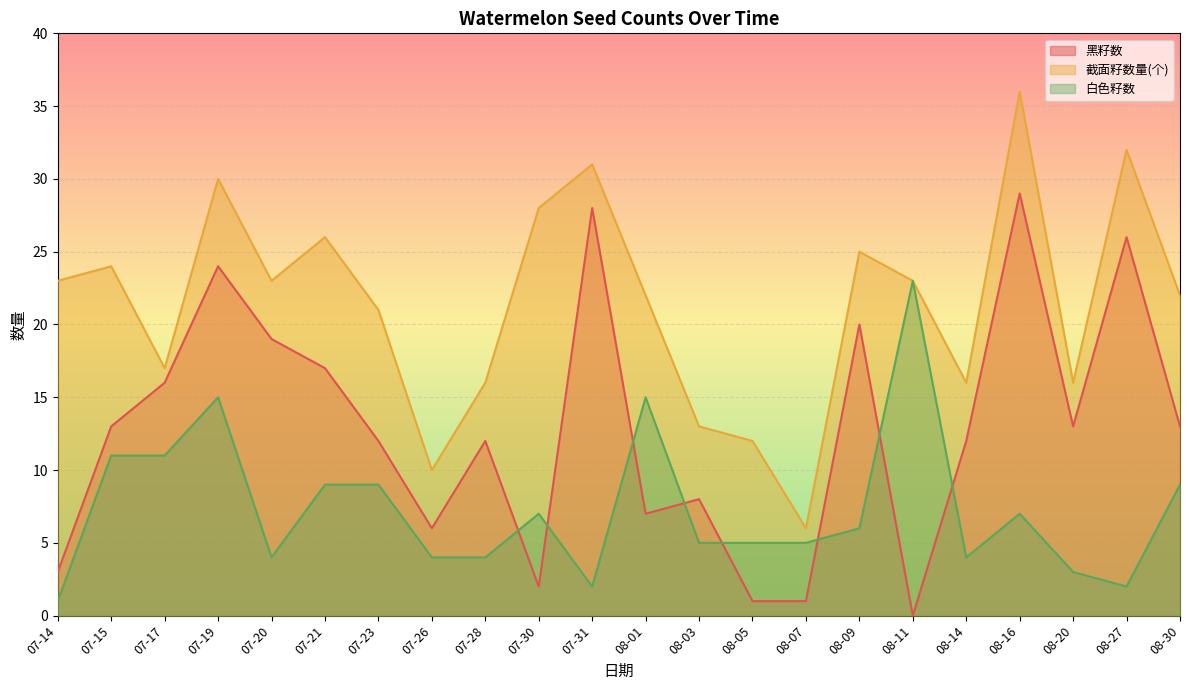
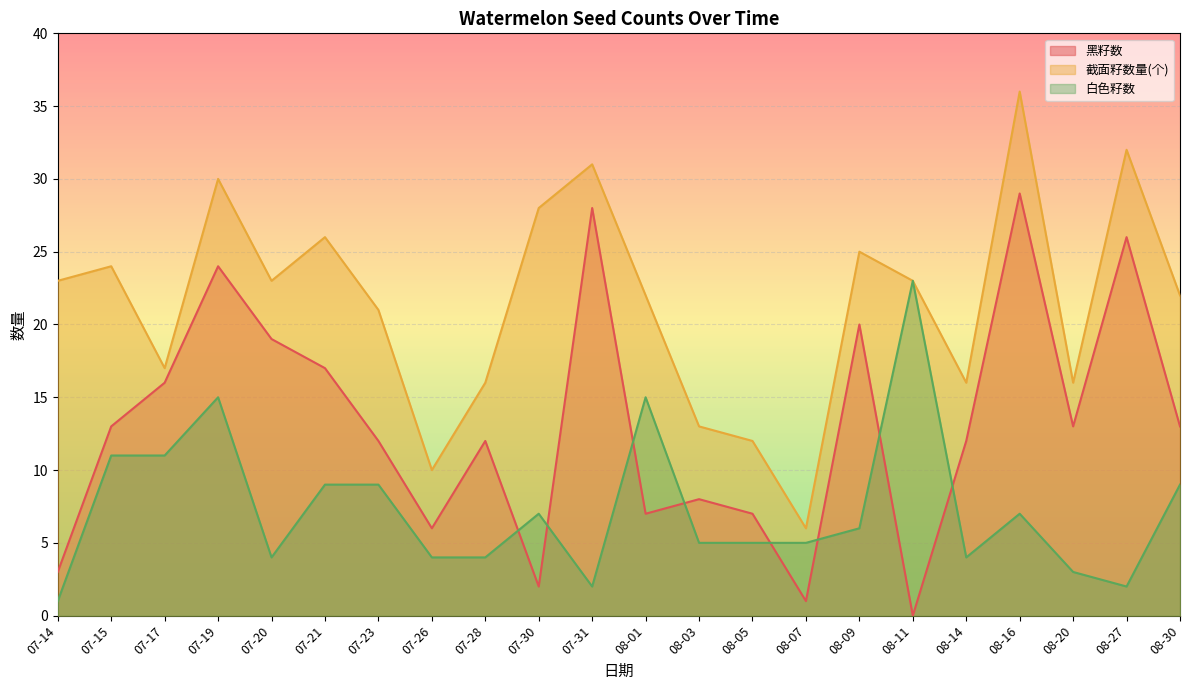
  {
    "黑籽数": {
      "07-14": 3,
      "07-15": 13,
      "07-17": 16,
      "07-19": 24,
      "07-20": 19,
      "07-21": 17,
      "07-23": 12,
      "07-26": 6,
      "07-28": 12,
      "07-30": 2,
      "07-31": 28,
      "08-01": 7,
      "08-03": 8,
-     "08-05": 1,
+     "08-05": 7,
      "08-07": 1,
      "08-09": 20,
      "08-11": 0,
      "08-14": 12,
      "08-16": 29,
      "08-20": 13,
      "08-27": 26,
      "08-30": 13
    },
    "截面籽数量(个)": {
      "07-14": 23,
      "07-15": 24,
      "07-17": 17,
      "07-19": 30,
      "07-20": 23,
      "07-21": 26,
      "07-23": 21,
      "07-26": 10,
      "07-28": 16,
      "07-30": 28,
      "07-31": 31,
      "08-01": 22,
      "08-03": 13,
      "08-05": 12,
      "08-07": 6,
      "08-09": 25,
      "08-14": 16,
      "08-16": 36,
      "08-20": 16,
      "08-27": 32,
      "08-30": 22
    },
    "白色籽数": {
      "07-14": 1,
      "07-15": 11,
      "07-17": 11,
      "07-19": 15,
      "07-20": 4,
      "07-21": 9,
      "07-23": 9,
      "07-26": 4,
      "07-28": 4,
      "07-30": 7,
      "07-31": 2,
      "08-01": 15,
      "08-03": 5,
      "08-05": 5,
      "08-07": 5,
      "08-09": 6,
      "08-14": 4,
      "08-16": 7,
      "08-20": 3,
      "08-27": 2,
      "08-30": 9
    }
  }
